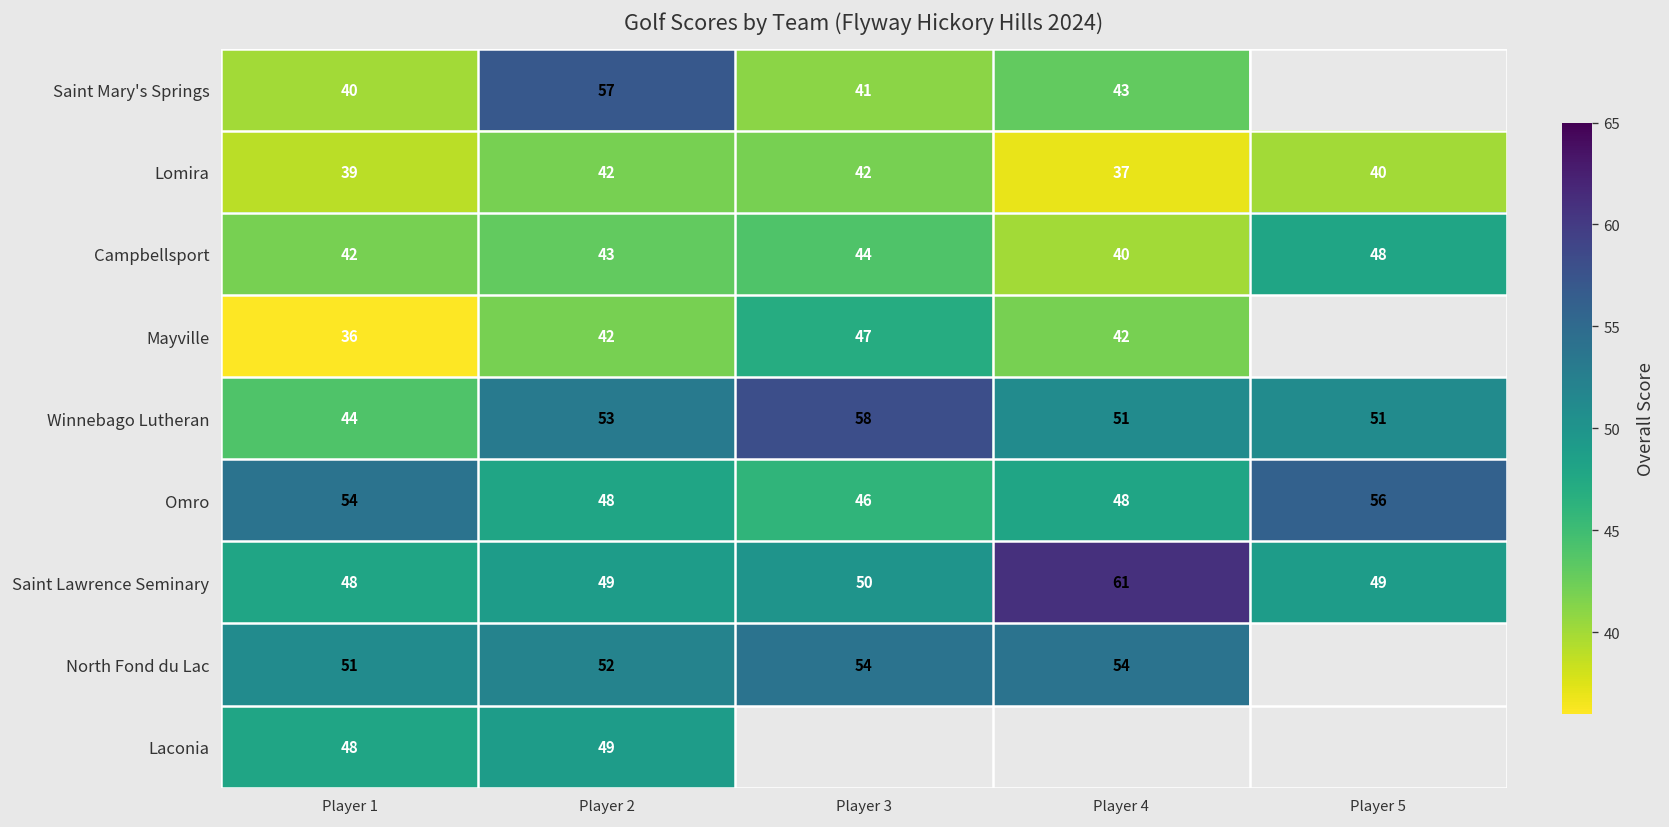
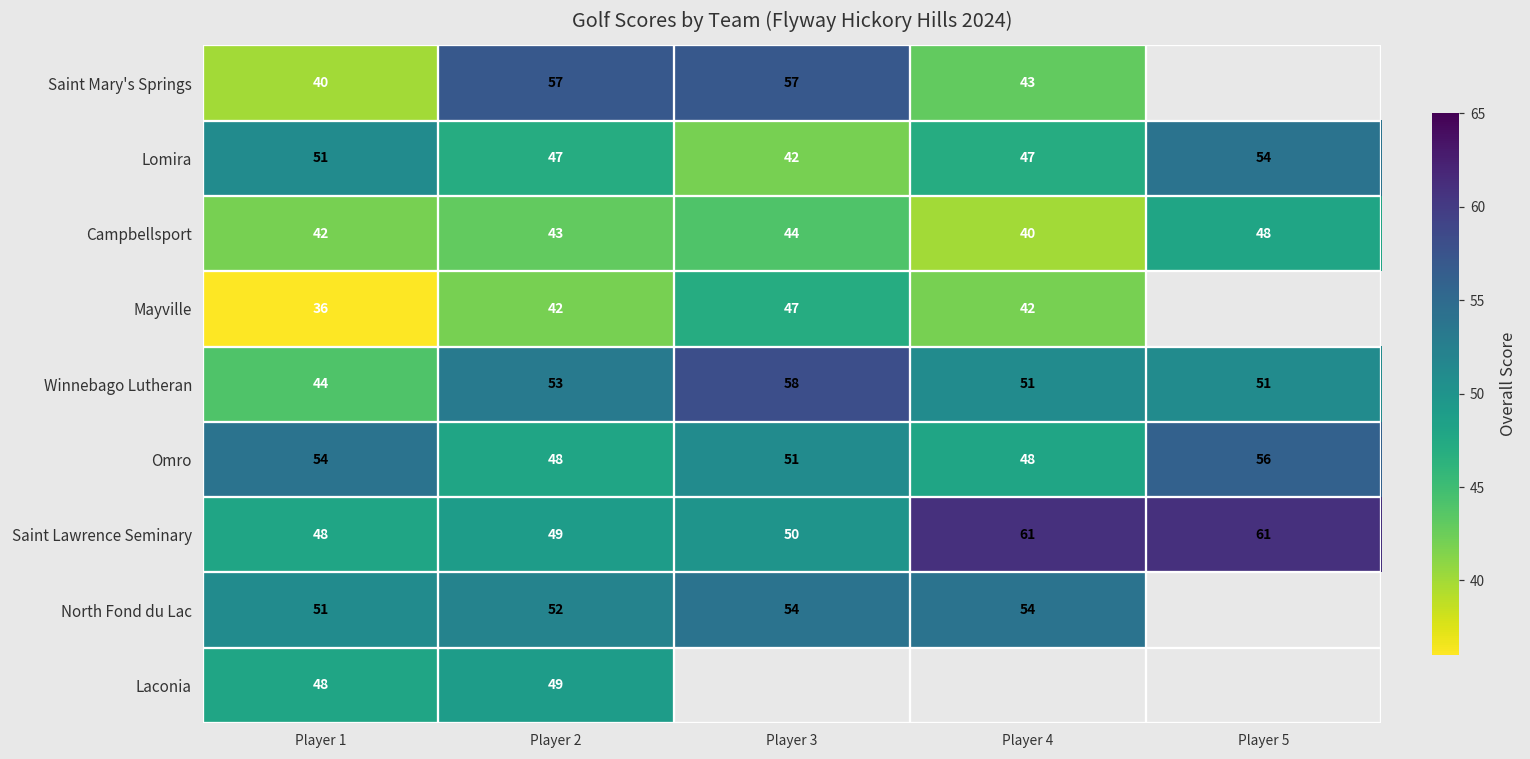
  {
    "Saint Mary's Springs": {
      "Player 1": 40,
      "Player 2": 57,
-     "Player 3": 41,
+     "Player 3": 57,
      "Player 4": 43
    },
    "Lomira": {
-     "Player 1": 39,
-     "Player 2": 42,
+     "Player 1": 51,
+     "Player 2": 47,
      "Player 3": 42,
-     "Player 4": 37,
-     "Player 5": 40
+     "Player 4": 47,
+     "Player 5": 54
    },
    "Campbellsport": {
      "Player 1": 42,
      "Player 2": 43,
      "Player 3": 44,
      "Player 4": 40,
      "Player 5": 48
    },
    "Mayville": {
      "Player 1": 36,
      "Player 2": 42,
      "Player 3": 47,
      "Player 4": 42
    },
    "Winnebago Lutheran": {
      "Player 1": 44,
      "Player 2": 53,
      "Player 3": 58,
      "Player 4": 51,
      "Player 5": 51
    },
    "Omro": {
      "Player 1": 54,
      "Player 2": 48,
-     "Player 3": 46,
+     "Player 3": 51,
      "Player 4": 48,
      "Player 5": 56
    },
    "Saint Lawrence Seminary": {
      "Player 1": 48,
      "Player 2": 49,
      "Player 3": 50,
      "Player 4": 61,
-     "Player 5": 49
+     "Player 5": 61
    },
    "North Fond du Lac": {
      "Player 1": 51,
      "Player 2": 52,
      "Player 3": 54,
      "Player 4": 54
    },
    "Laconia": {
      "Player 1": 48,
      "Player 2": 49
    }
  }
